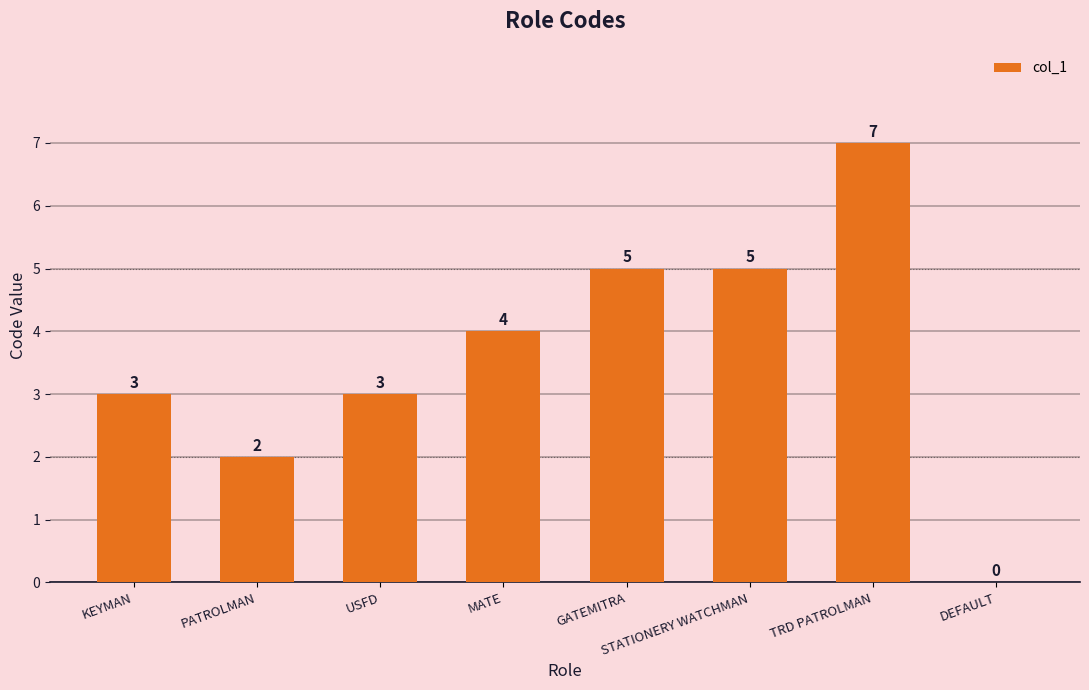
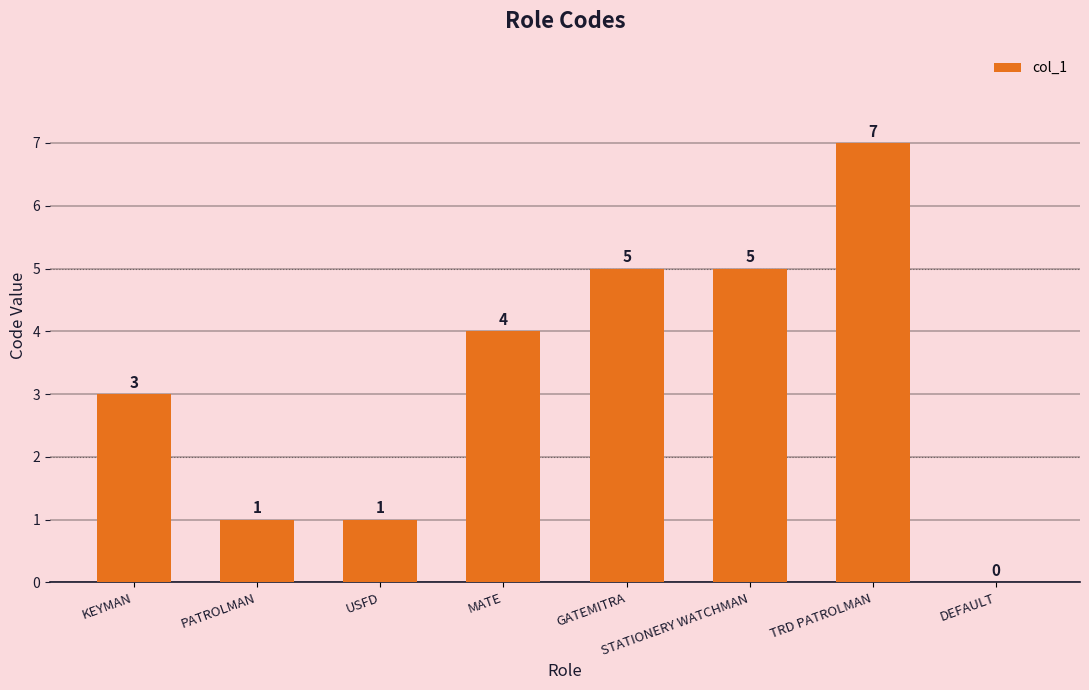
  {
    "KEYMAN": 3,
-   "PATROLMAN": 2,
-   "USFD": 3,
+   "PATROLMAN": 1,
+   "USFD": 1,
    "MATE": 4,
    "GATEMITRA": 5,
    "STATIONERY WATCHMAN": 5,
    "TRD PATROLMAN": 7,
    "DEFAULT": 0
  }
